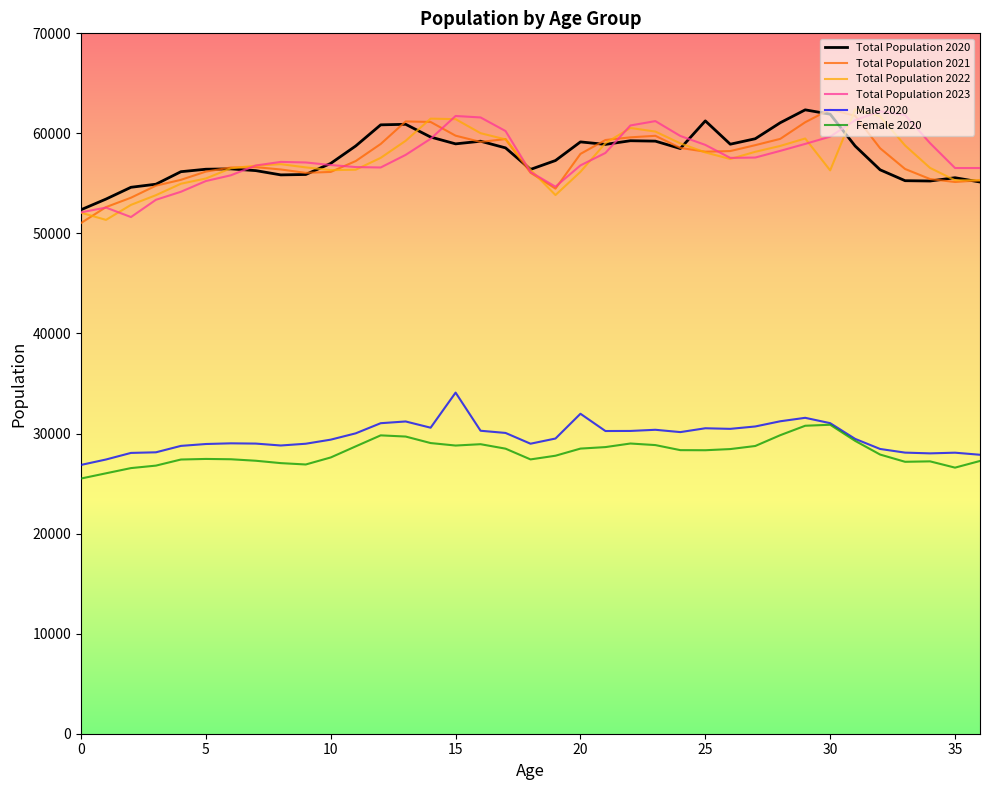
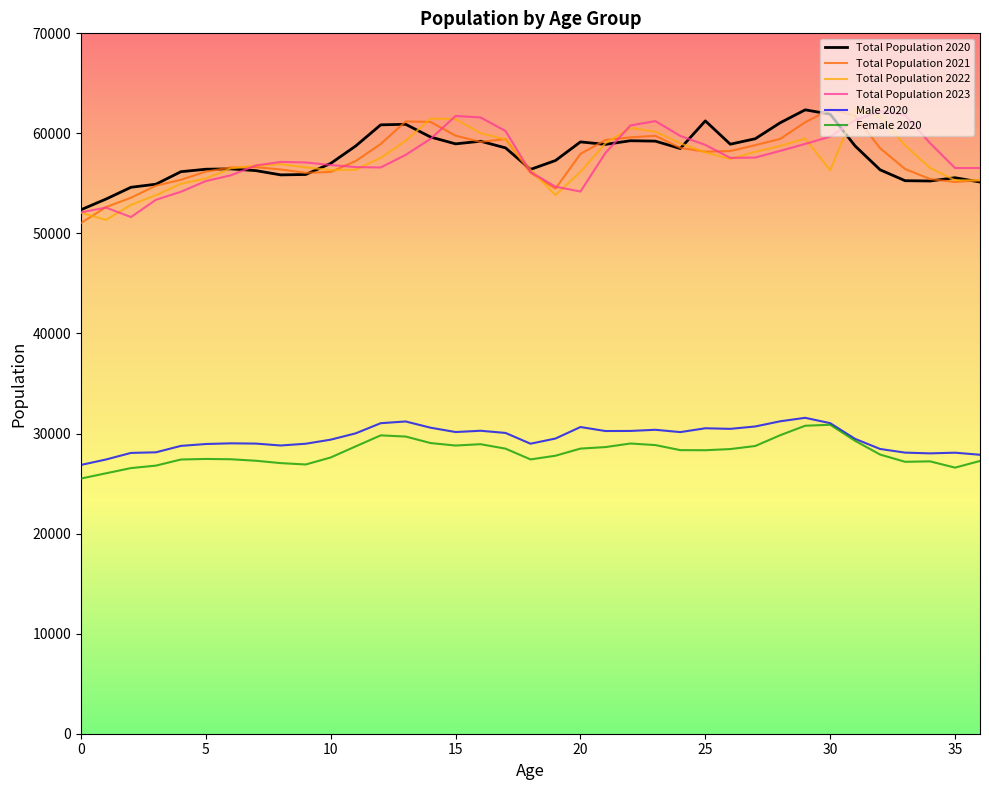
  {
    "Total Population 2020": {
      "0": 52400,
      "15": 59000,
      "20": 59100,
      "25": 61300,
      "35": 55600
    },
    "Total Population 2021": {
      "0": 51000,
      "15": 59800,
      "20": 58000
    },
    "Total Population 2022": {
      "15": 61400,
      "20": 56200,
      "30": 56300
    },
    "Total Population 2023": {
      "15": 61700,
-     "20": 56800,
+     "20": 54200,
      "25": 58900,
      "30": 59700,
      "35": 56500
    },
    "Male 2020": {
      "0": 26900,
      "5": 29000,
      "10": 29400,
-     "15": 34100,
-     "20": 32000,
+     "15": 30200,
+     "20": 30700,
      "25": 30500,
      "35": 28100
    },
    "Female 2020": {
      "0": 25500,
      "5": 27500,
      "10": 27600,
      "15": 28800,
      "20": 28500,
      "25": 28300,
      "35": 26600
    }
  }
